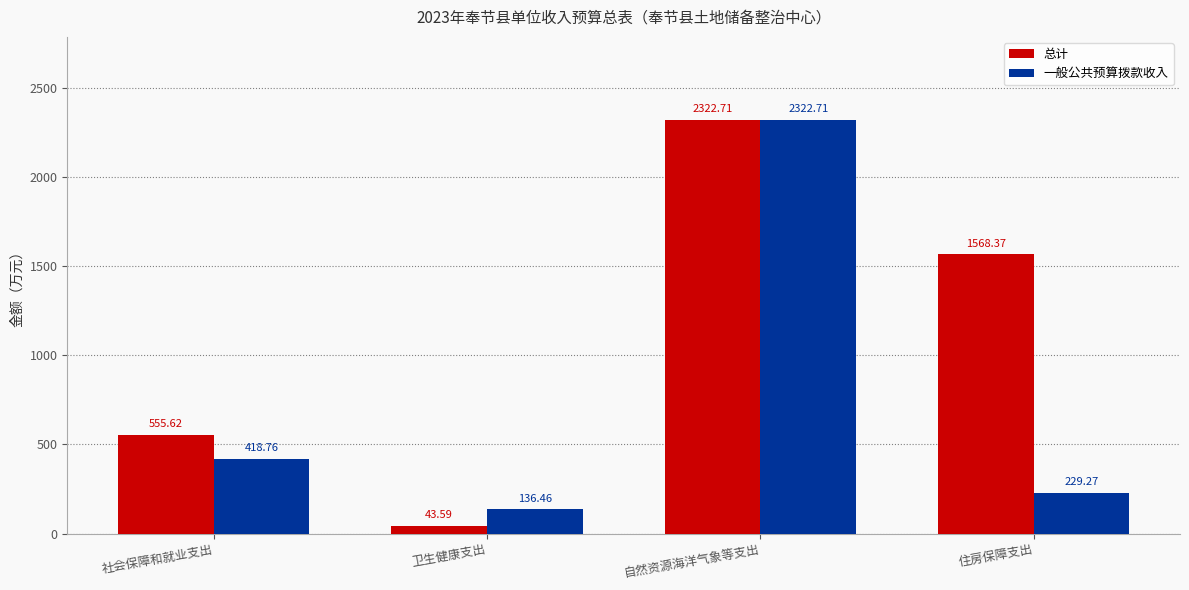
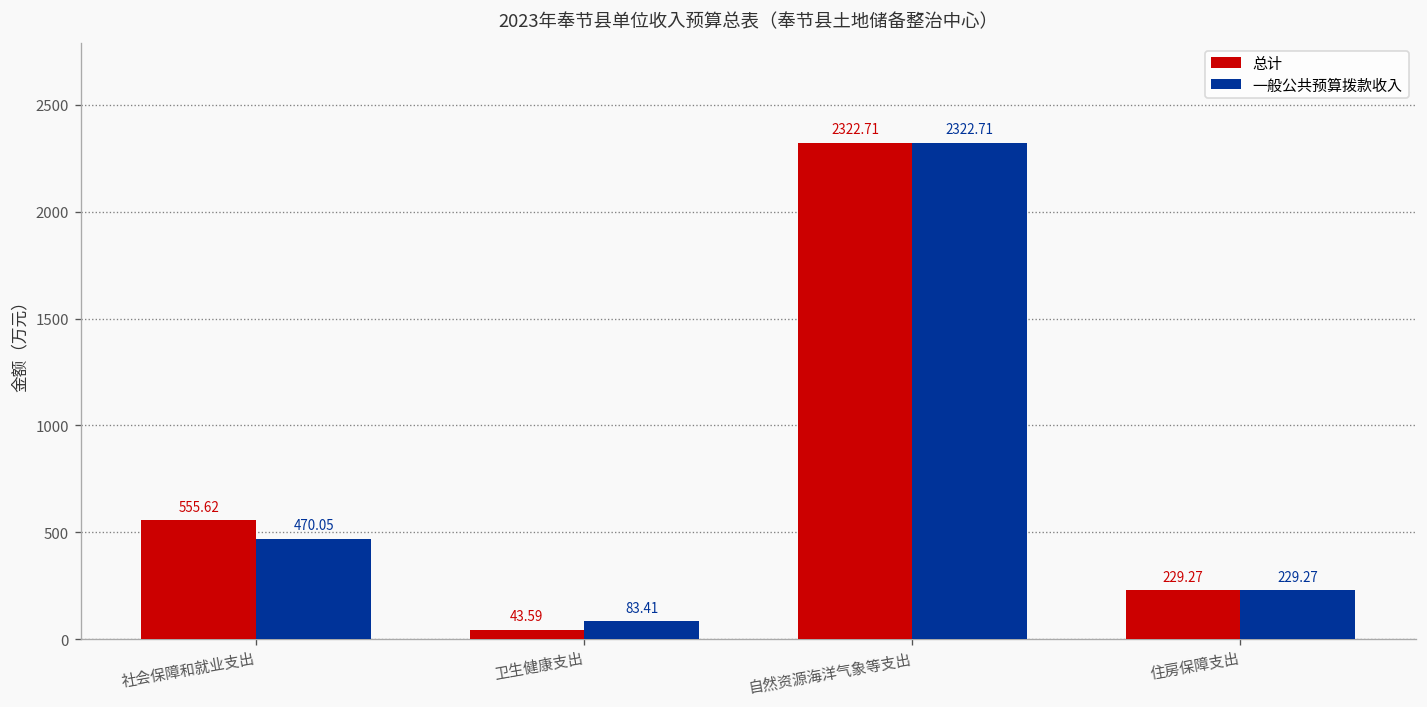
  {
    "总计": {
      "社会保障和就业支出": 555.62,
      "卫生健康支出": 43.59,
      "自然资源海洋气象等支出": 2322.71,
-     "住房保障支出": 1568.37
+     "住房保障支出": 229.27
    },
    "一般公共预算拨款收入": {
-     "社会保障和就业支出": 418.76,
-     "卫生健康支出": 136.46,
+     "社会保障和就业支出": 470.05,
+     "卫生健康支出": 83.41,
      "自然资源海洋气象等支出": 2322.71,
      "住房保障支出": 229.27
    }
  }
